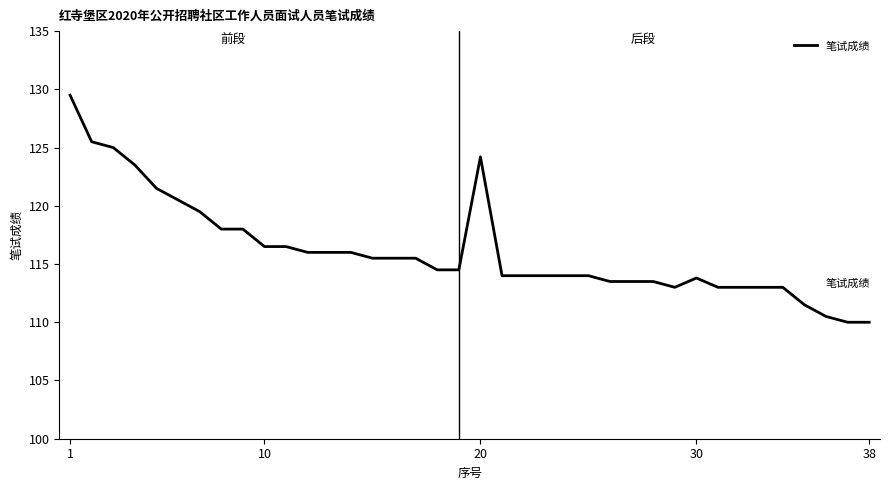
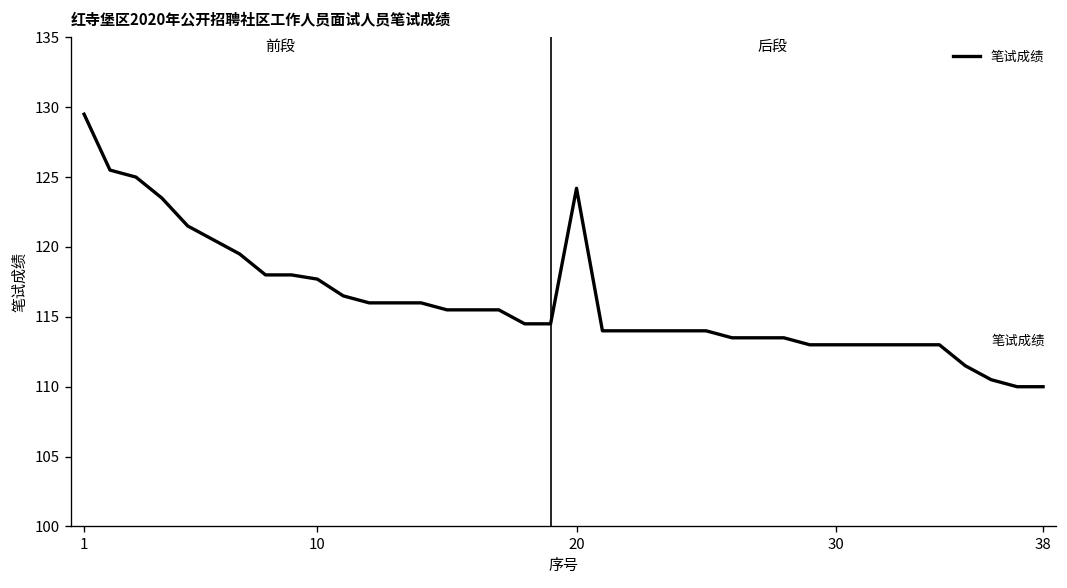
  {
    "1": 129.5,
-   "10": 116.5,
+   "10": 117.7,
    "20": 124.2,
-   "30": 113.8,
+   "30": 113.0,
    "38": 110.0
  }
